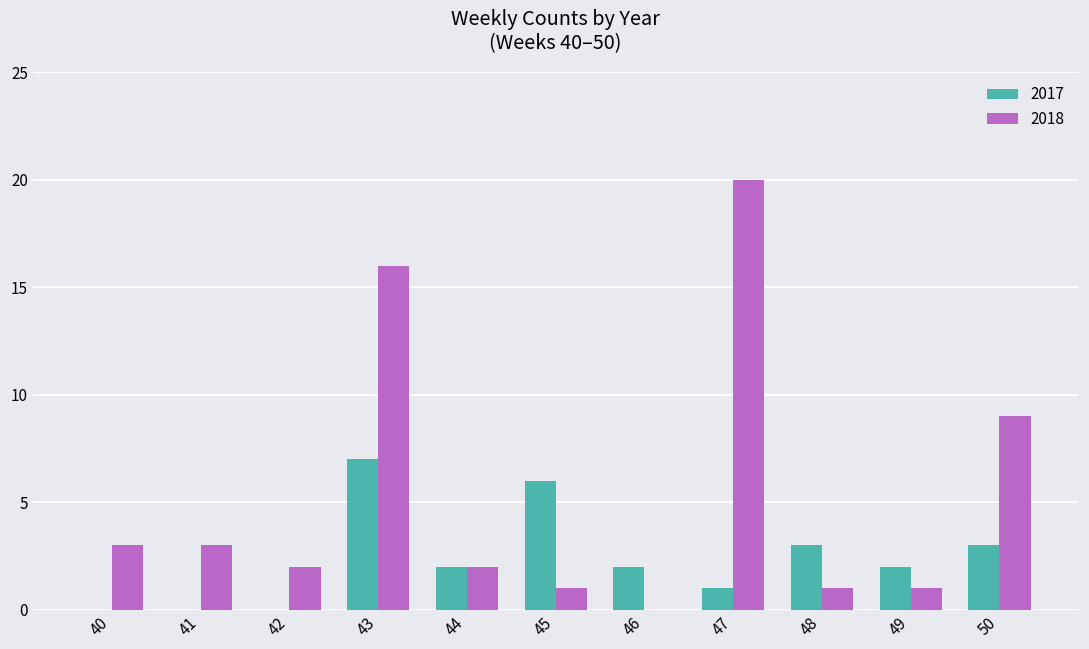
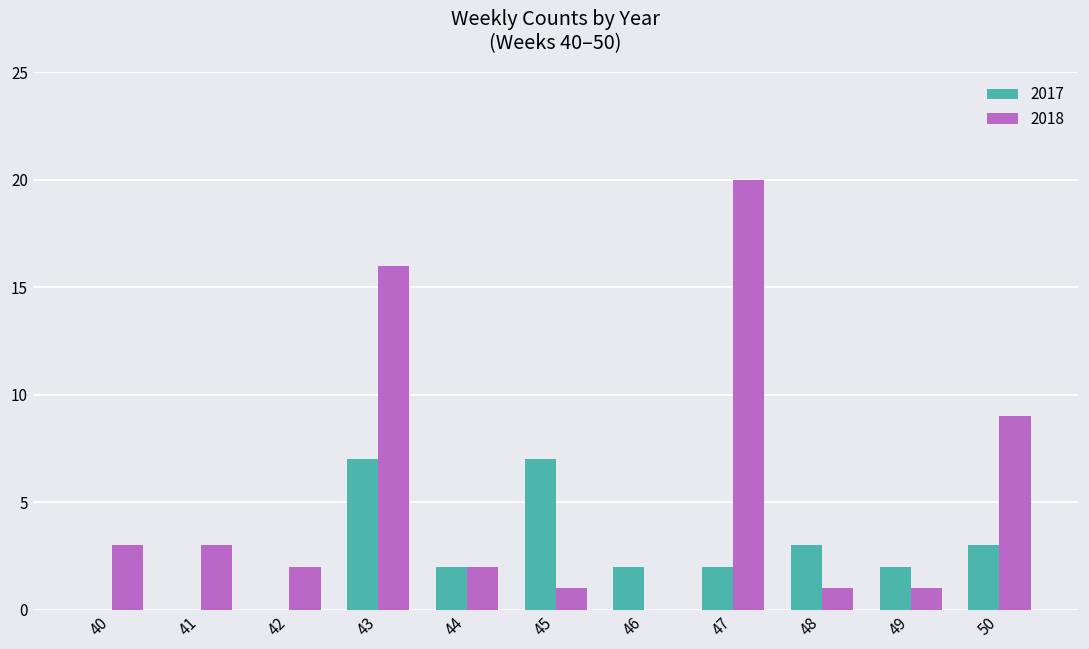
  {
    "2017": {
      "40": 0,
      "41": 0,
      "42": 0,
      "43": 7,
      "44": 2,
-     "45": 6,
+     "45": 7,
      "46": 2,
-     "47": 1,
+     "47": 2,
      "48": 3,
      "49": 2,
      "50": 3
    },
    "2018": {
      "40": 3,
      "41": 3,
      "42": 2,
      "43": 16,
      "44": 2,
      "45": 1,
      "46": 0,
      "47": 20,
      "48": 1,
      "49": 1,
      "50": 9
    }
  }
